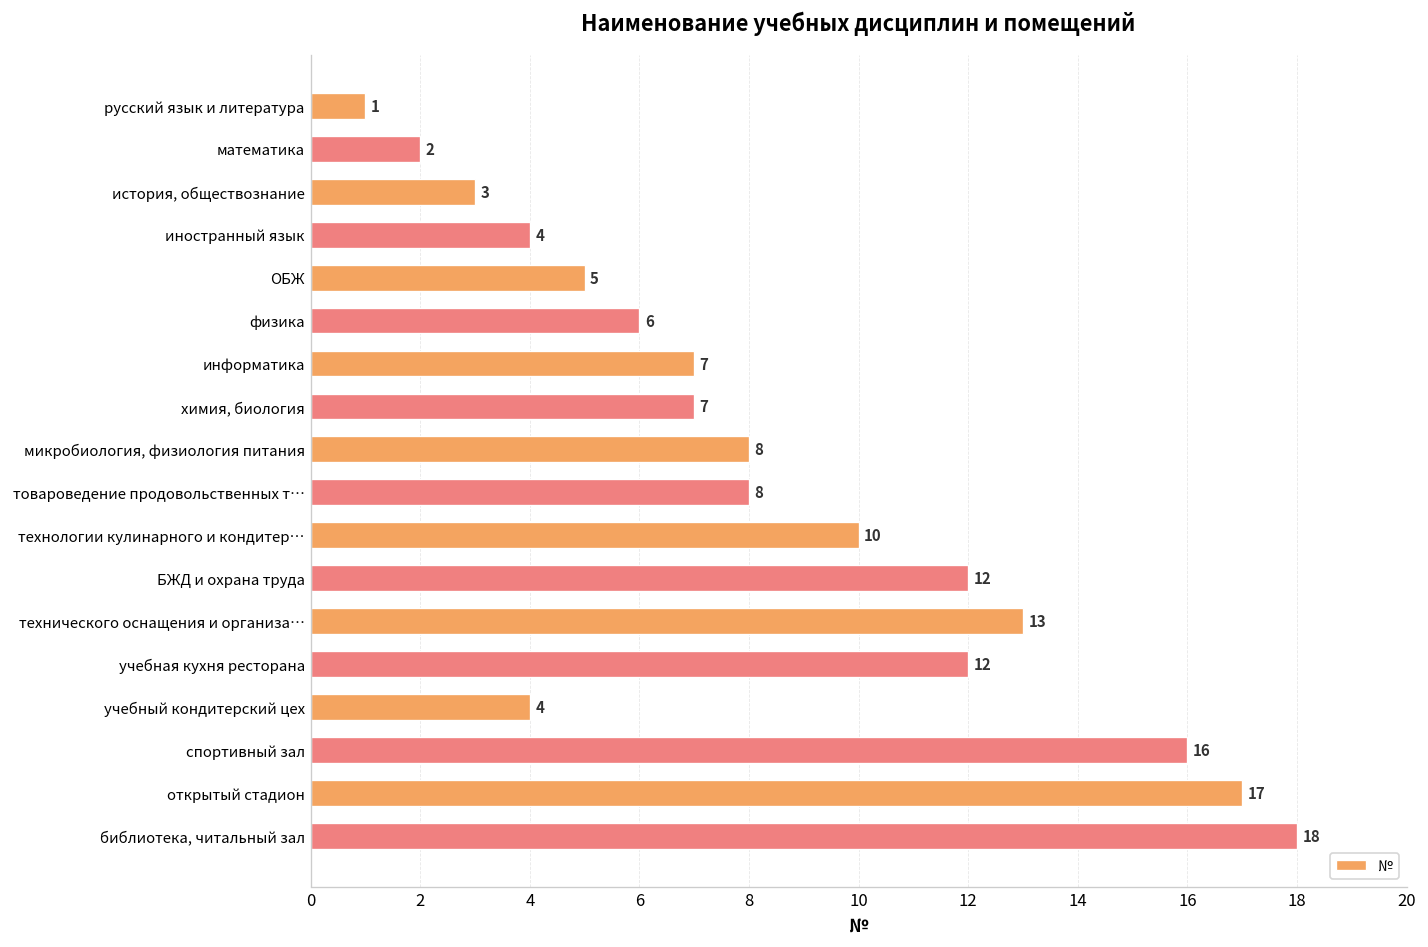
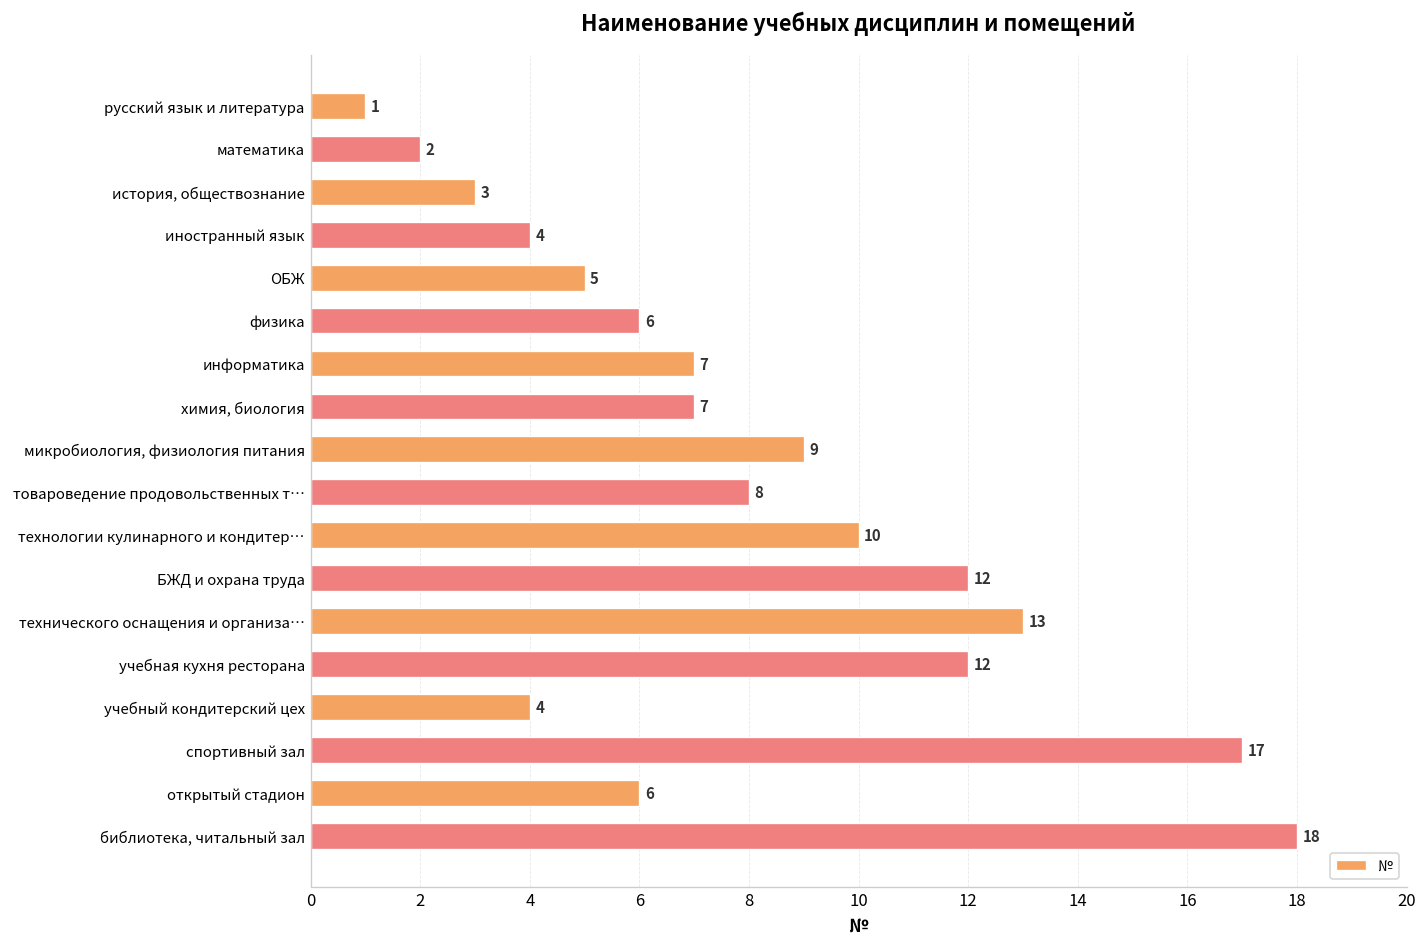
  {
    "русский язык и литература": 1,
    "математика": 2,
    "история, обществознание": 3,
    "иностранный язык": 4,
    "ОБЖ": 5,
    "физика": 6,
    "информатика": 7,
    "химия, биология": 7,
-   "микробиология, физиология питания": 8,
+   "микробиология, физиология питания": 9,
    "товароведение продовольственных т…": 8,
    "технологии кулинарного и кондитер…": 10,
    "БЖД и охрана труда": 12,
    "технического оснащения и организа…": 13,
    "учебная кухня ресторана": 12,
    "учебный кондитерский цех": 4,
-   "спортивный зал": 16,
-   "открытый стадион": 17,
+   "спортивный зал": 17,
+   "открытый стадион": 6,
    "библиотека, читальный зал": 18
  }
